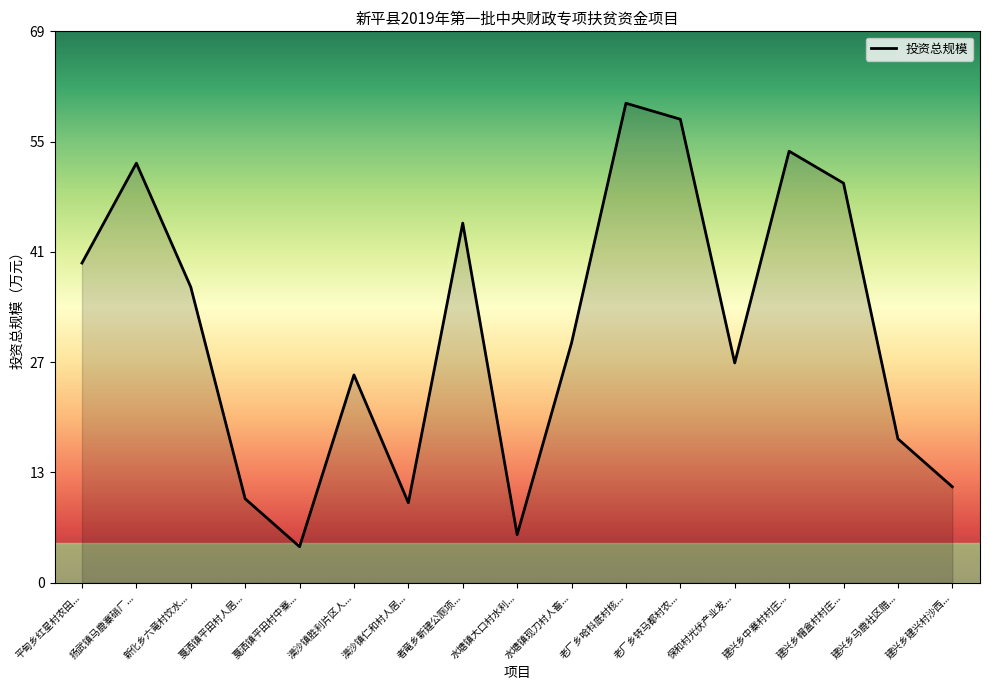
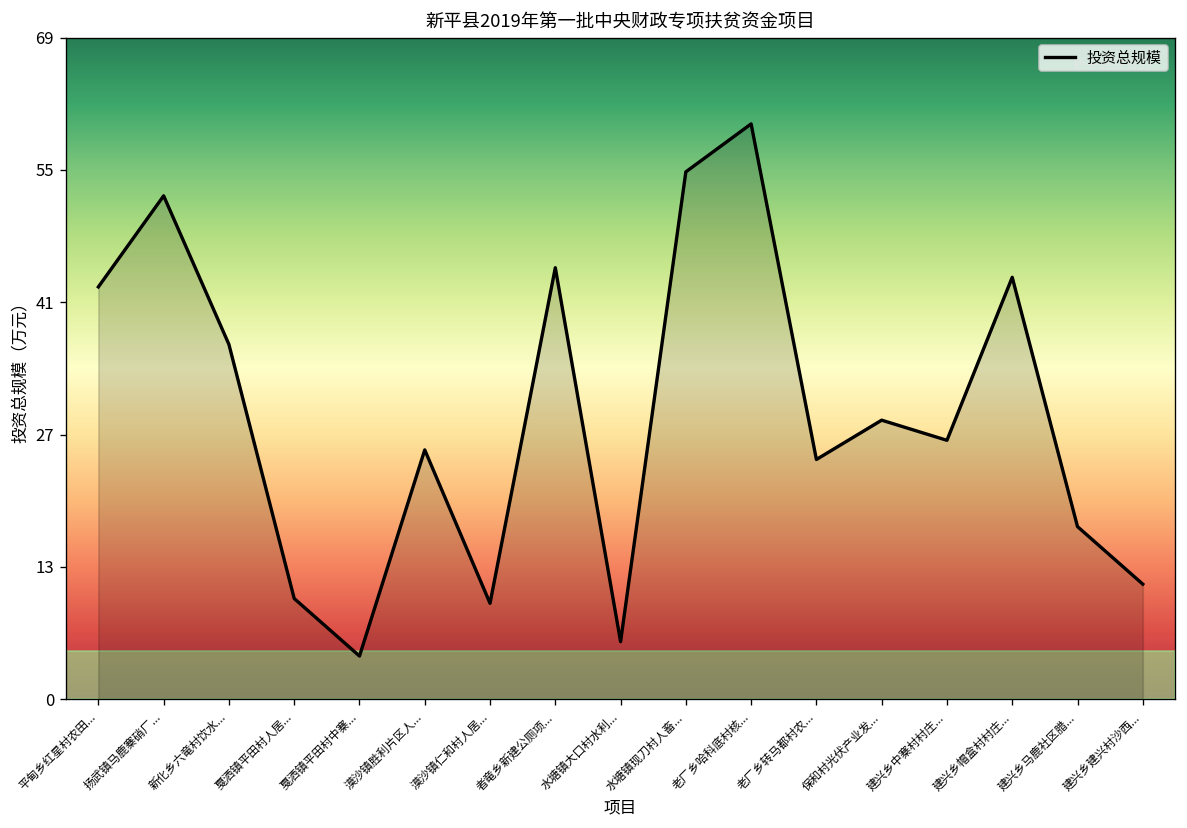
  {
-   "平甸乡红星村农田...": 40,
+   "平甸乡红星村农田...": 43,
    "扬武镇马鹿寨硝厂...": 53,
    "新化乡六竜村饮水...": 37,
    "戛洒镇平田村人居...": 11,
    "漠沙镇胜利片区人...": 26,
    "漠沙镇仁和村人居...": 10,
    "者竜乡新建公厕项...": 45,
    "水塘镇大口村水利...": 6,
-   "水塘镇现刀村人畜...": 30,
+   "水塘镇现刀村人畜...": 55,
    "老厂乡哈科底村核...": 60,
-   "老厂乡转马都村农...": 58,
-   "保和村光伏产业发...": 28,
-   "建兴乡中寨村村庄...": 54,
-   "建兴乡帽盒村村庄...": 50,
+   "老厂乡转马都村农...": 25,
+   "保和村光伏产业发...": 29,
+   "建兴乡中寨村村庄...": 27,
+   "建兴乡帽盒村村庄...": 44,
    "建兴乡马鹿社区腊...": 18,
    "建兴乡建兴村沙西...": 12
  }
